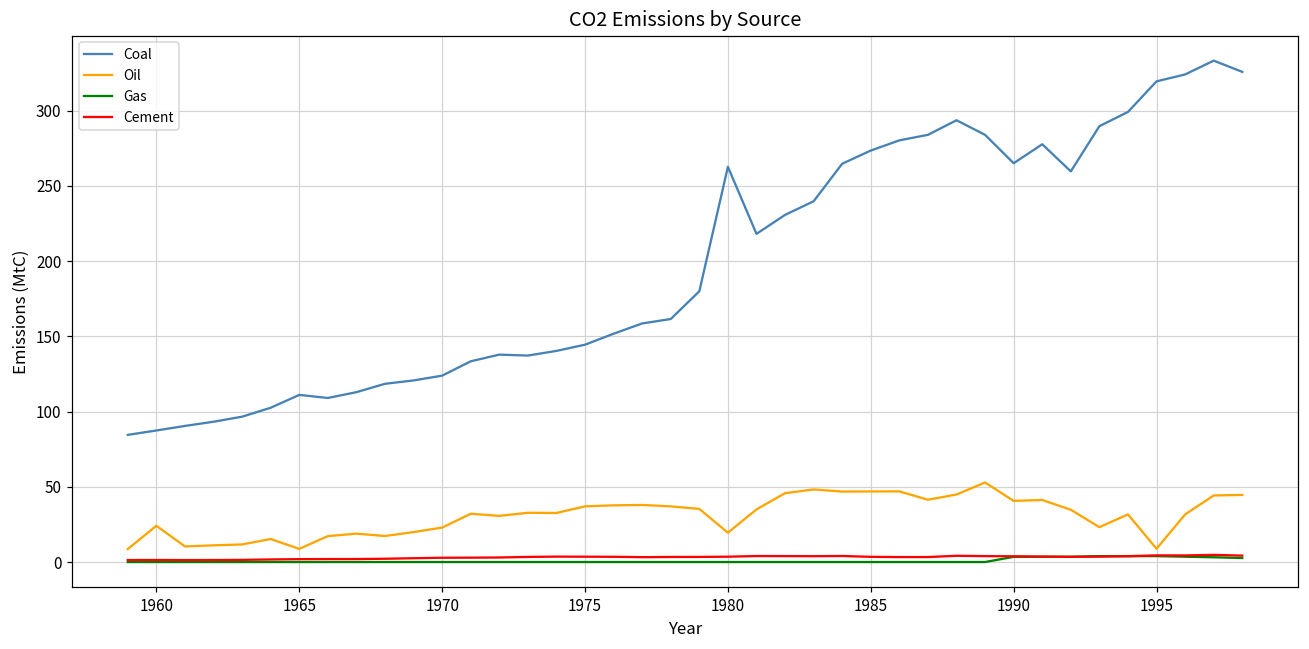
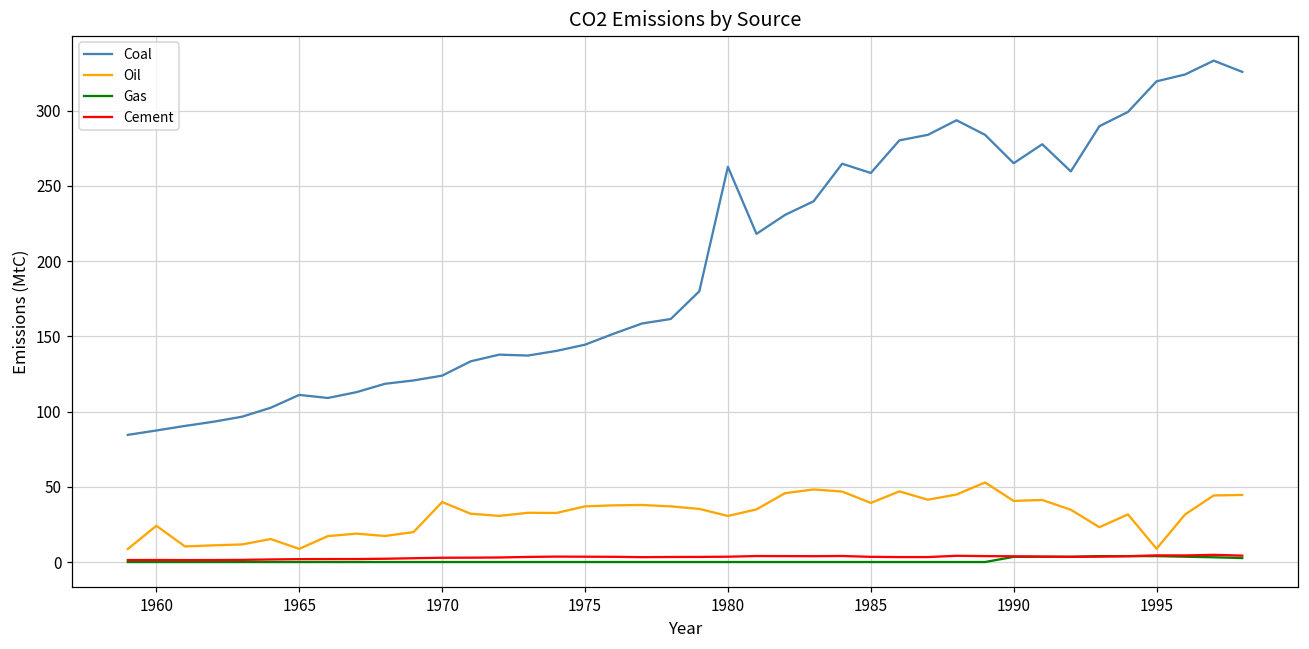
  {
    "Coal": {
      "1960": 87,
      "1965": 111,
      "1970": 124,
      "1975": 144,
      "1980": 263,
-     "1985": 274,
+     "1985": 259,
      "1990": 265,
      "1995": 320
    },
    "Oil": {
      "1960": 24,
      "1965": 9,
-     "1970": 23,
+     "1970": 40,
      "1975": 37,
-     "1980": 19,
-     "1985": 47,
+     "1980": 31,
+     "1985": 39,
      "1990": 41,
      "1995": 9
    },
    "Gas": {
      "1965": 0,
      "1970": 0,
      "1975": 0,
      "1980": 0,
      "1985": 0
    },
    "Cement": {
      "1965": 2,
      "1970": 3,
      "1975": 4,
      "1980": 4,
      "1985": 3
    }
  }
